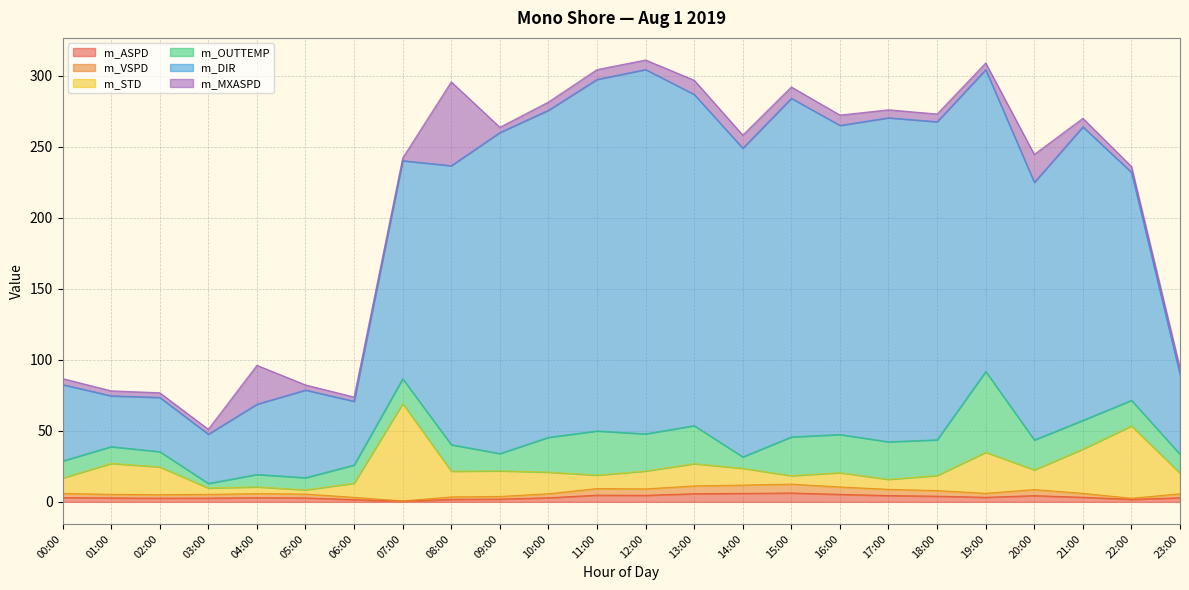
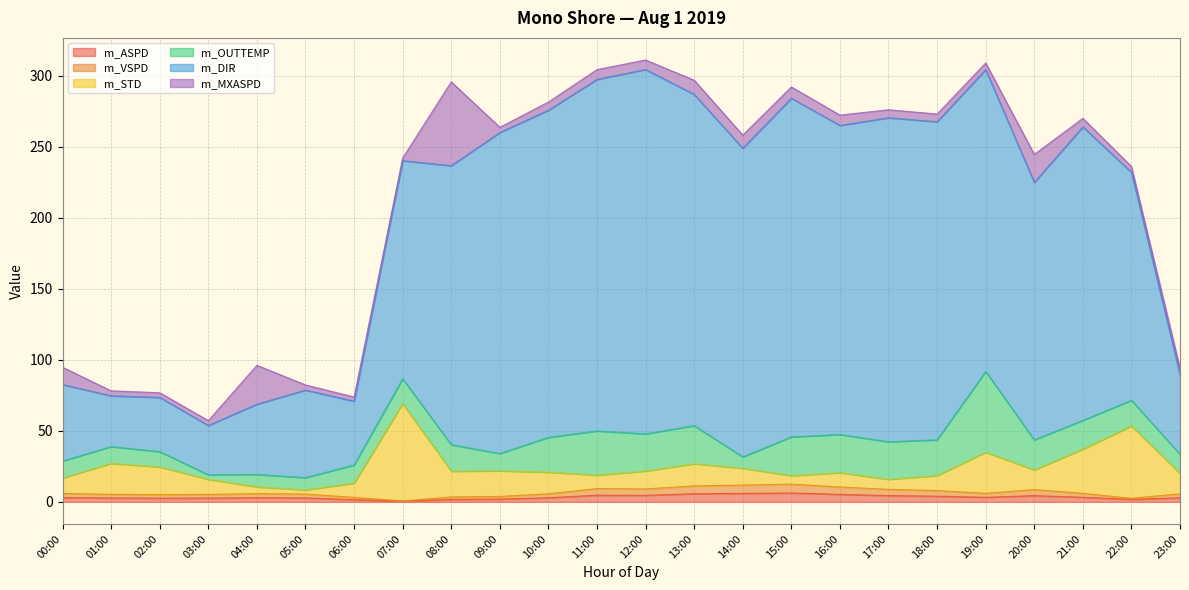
  {
    "m_STD": {
      "00:00": 11,
      "01:00": 22,
      "02:00": 20,
-     "03:00": 5,
+     "03:00": 11,
      "04:00": 5,
      "05:00": 3,
      "06:00": 10,
      "07:00": 69,
      "08:00": 18,
      "09:00": 18,
      "10:00": 15,
      "11:00": 9,
      "12:00": 13,
      "13:00": 16,
      "14:00": 12,
      "15:00": 6,
      "16:00": 10,
      "17:00": 7,
      "18:00": 11,
      "19:00": 29,
      "20:00": 14,
      "21:00": 31,
      "22:00": 51,
      "23:00": 14
    },
    "m_OUTTEMP": {
      "00:00": 12,
      "01:00": 12,
      "02:00": 11,
      "03:00": 3,
      "04:00": 9,
      "05:00": 9,
      "06:00": 13,
      "07:00": 17,
      "08:00": 19,
      "09:00": 12,
      "10:00": 25,
      "11:00": 31,
      "12:00": 26,
      "13:00": 27,
      "14:00": 8,
      "15:00": 27,
      "16:00": 27,
      "17:00": 26,
      "18:00": 25,
      "19:00": 57,
      "20:00": 21,
      "21:00": 20,
      "22:00": 18,
      "23:00": 13
    },
    "m_DIR": {
      "00:00": 54,
      "01:00": 36,
      "02:00": 38,
      "03:00": 35,
      "04:00": 50,
      "05:00": 62,
      "06:00": 45,
      "07:00": 154,
      "08:00": 197,
      "09:00": 226,
      "10:00": 230,
      "11:00": 248,
      "12:00": 257,
      "13:00": 233,
      "14:00": 217,
      "15:00": 238,
      "16:00": 218,
      "17:00": 228,
      "18:00": 224,
      "19:00": 213,
      "20:00": 181,
      "21:00": 207,
      "22:00": 161,
      "23:00": 56
    },
    "m_MXASPD": {
-     "00:00": 4,
+     "00:00": 12,
      "01:00": 4,
      "02:00": 3,
      "03:00": 3,
      "04:00": 27,
      "05:00": 4,
      "06:00": 3,
      "07:00": 2,
      "08:00": 59,
      "09:00": 4,
      "10:00": 6,
      "11:00": 7,
      "12:00": 7,
      "13:00": 10,
      "14:00": 9,
      "15:00": 8,
      "16:00": 7,
      "17:00": 6,
      "18:00": 5,
      "19:00": 5,
      "20:00": 20,
      "21:00": 6,
      "22:00": 4,
      "23:00": 5
    }
  }
